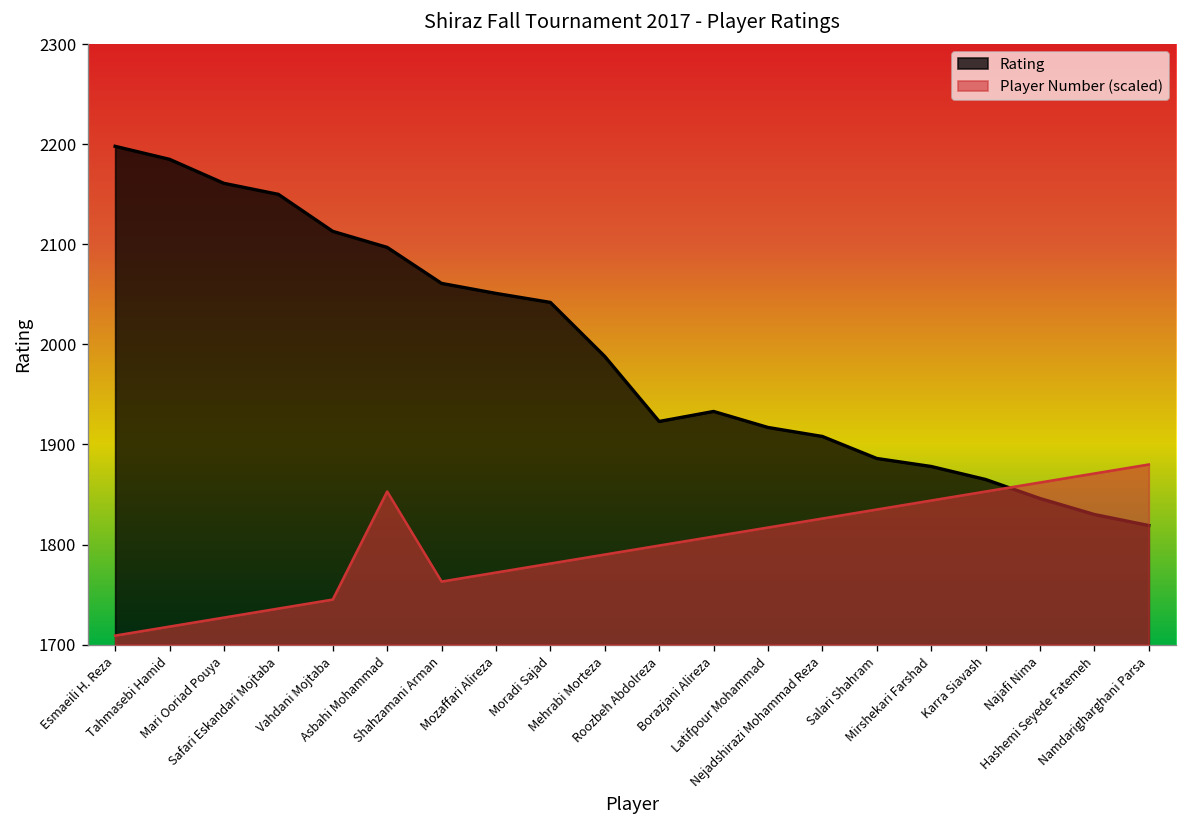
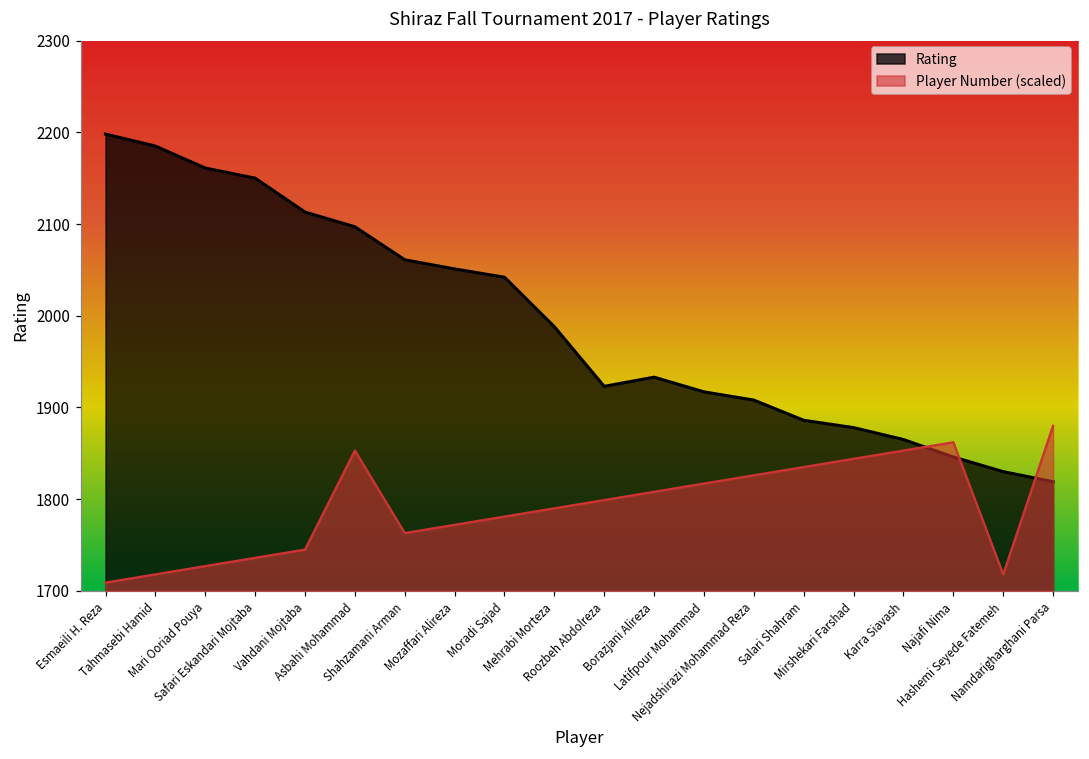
  {
    "Rating": {
      "Esmaeili H. Reza": 2200,
      "Tahmasebi Hamid": 2190,
      "Mari Ooriad Pouya": 2160,
      "Safari Eskandari Mojtaba": 2150,
      "Vahdani Mojtaba": 2110,
      "Asbahi Mohammad": 2100,
      "Shahzamani Arman": 2060,
      "Mozaffari Alireza": 2050,
      "Moradi Sajad": 2040,
      "Mehrabi Morteza": 1990,
      "Roozbeh Abdolreza": 1920,
      "Borazjani Alireza": 1930,
      "Latifpour Mohammad": 1920,
      "Nejadshirazi Mohammad Reza": 1910,
      "Salari Shahram": 1890,
      "Mirshekari Farshad": 1880,
      "Karra Siavash": 1870,
      "Najafi Nima": 1850,
      "Hashemi Seyede Fatemeh": 1830,
      "Namdarigharghani Parsa": 1820
    },
    "Player Number (scaled)": {
      "Esmaeili H. Reza": 1710,
      "Tahmasebi Hamid": 1720,
      "Mari Ooriad Pouya": 1730,
      "Safari Eskandari Mojtaba": 1740,
      "Vahdani Mojtaba": 1750,
      "Asbahi Mohammad": 1850,
      "Shahzamani Arman": 1760,
      "Mozaffari Alireza": 1770,
      "Moradi Sajad": 1780,
      "Mehrabi Morteza": 1790,
      "Roozbeh Abdolreza": 1800,
      "Borazjani Alireza": 1810,
      "Latifpour Mohammad": 1820,
      "Nejadshirazi Mohammad Reza": 1830,
      "Salari Shahram": 1840,
      "Mirshekari Farshad": 1840,
      "Karra Siavash": 1850,
      "Najafi Nima": 1860,
-     "Hashemi Seyede Fatemeh": 1870,
+     "Hashemi Seyede Fatemeh": 1720,
      "Namdarigharghani Parsa": 1880
    }
  }
